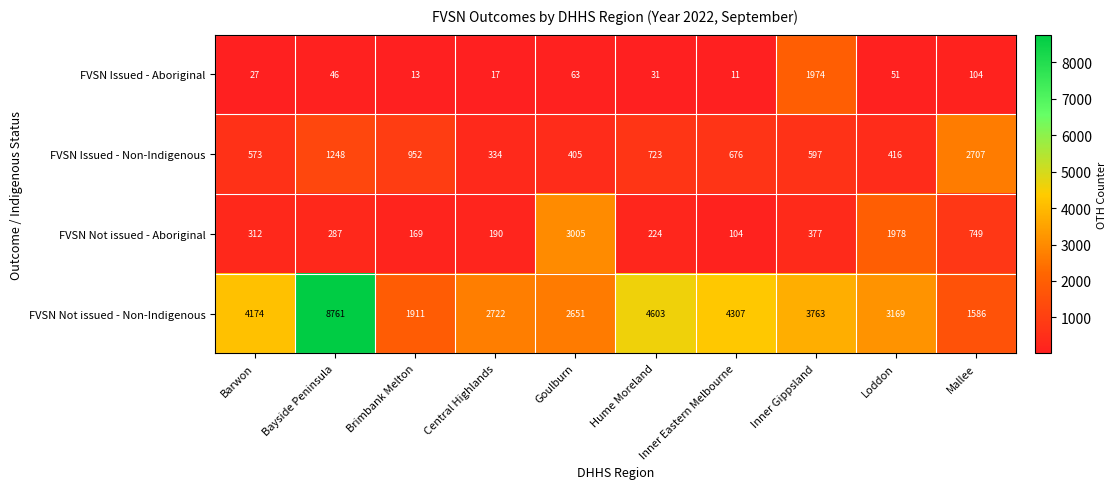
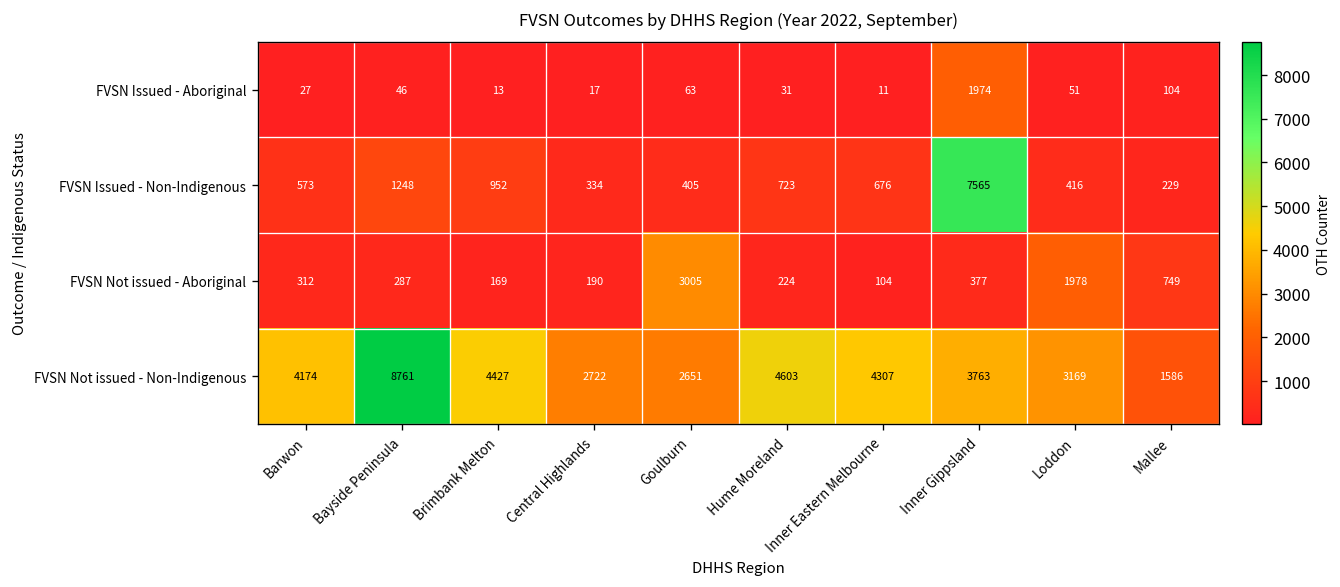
  {
    "FVSN Issued - Aboriginal": {
      "Barwon": 27,
      "Bayside Peninsula": 46,
      "Brimbank Melton": 13,
      "Central Highlands": 17,
      "Goulburn": 63,
      "Hume Moreland": 31,
      "Inner Eastern Melbourne": 11,
      "Inner Gippsland": 1974,
      "Loddon": 51,
      "Mallee": 104
    },
    "FVSN Issued - Non-Indigenous": {
      "Barwon": 573,
      "Bayside Peninsula": 1248,
      "Brimbank Melton": 952,
      "Central Highlands": 334,
      "Goulburn": 405,
      "Hume Moreland": 723,
      "Inner Eastern Melbourne": 676,
-     "Inner Gippsland": 597,
+     "Inner Gippsland": 7565,
      "Loddon": 416,
-     "Mallee": 2707
+     "Mallee": 229
    },
    "FVSN Not issued - Aboriginal": {
      "Barwon": 312,
      "Bayside Peninsula": 287,
      "Brimbank Melton": 169,
      "Central Highlands": 190,
      "Goulburn": 3005,
      "Hume Moreland": 224,
      "Inner Eastern Melbourne": 104,
      "Inner Gippsland": 377,
      "Loddon": 1978,
      "Mallee": 749
    },
    "FVSN Not issued - Non-Indigenous": {
      "Barwon": 4174,
      "Bayside Peninsula": 8761,
-     "Brimbank Melton": 1911,
+     "Brimbank Melton": 4427,
      "Central Highlands": 2722,
      "Goulburn": 2651,
      "Hume Moreland": 4603,
      "Inner Eastern Melbourne": 4307,
      "Inner Gippsland": 3763,
      "Loddon": 3169,
      "Mallee": 1586
    }
  }
